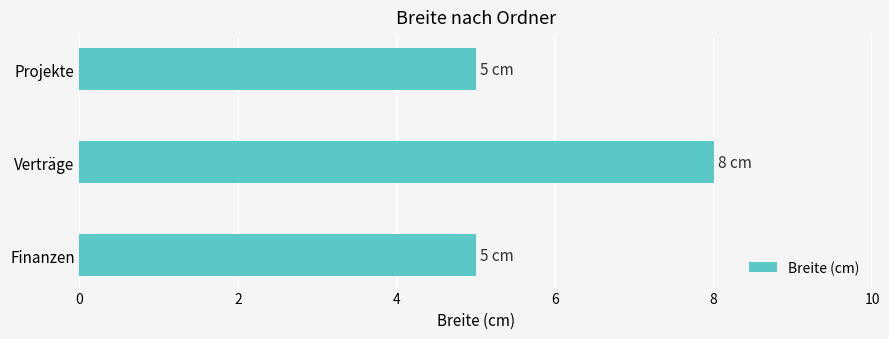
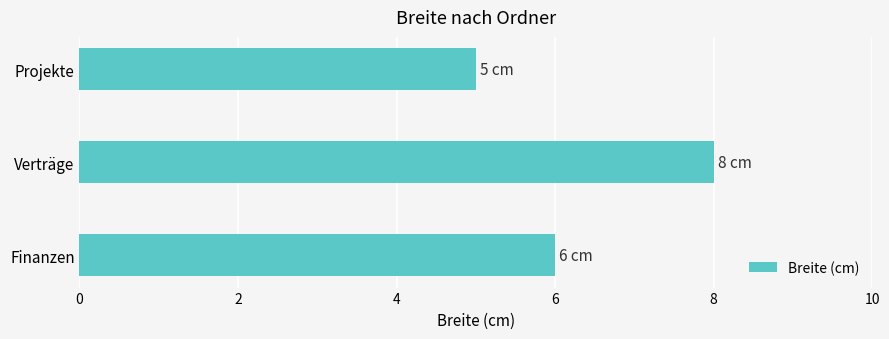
  {
    "Projekte": 5,
    "Verträge": 8,
-   "Finanzen": 5
+   "Finanzen": 6
  }
